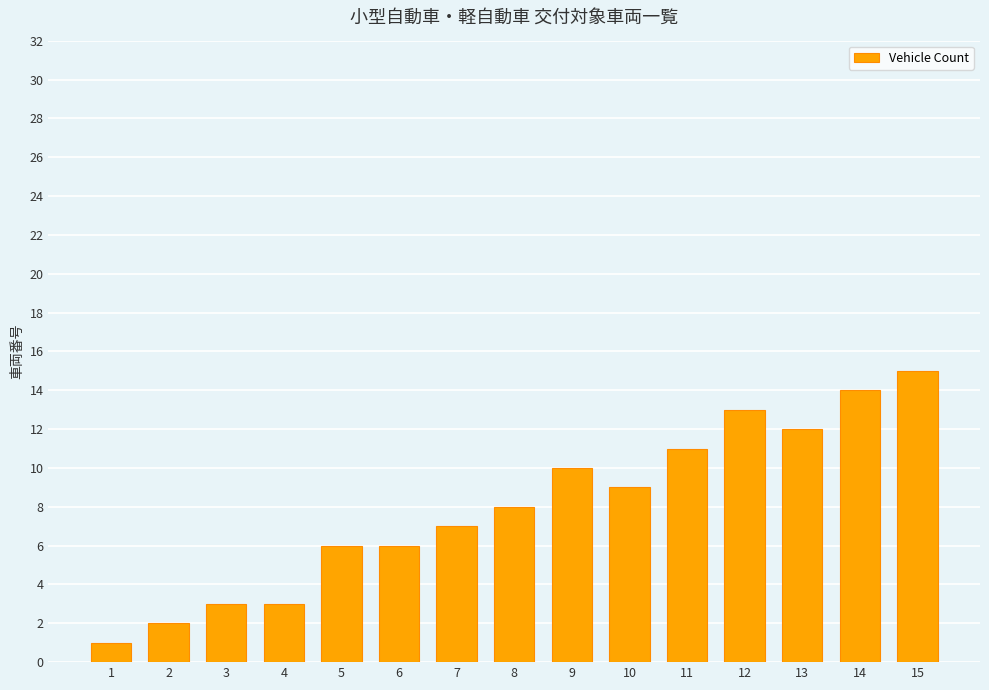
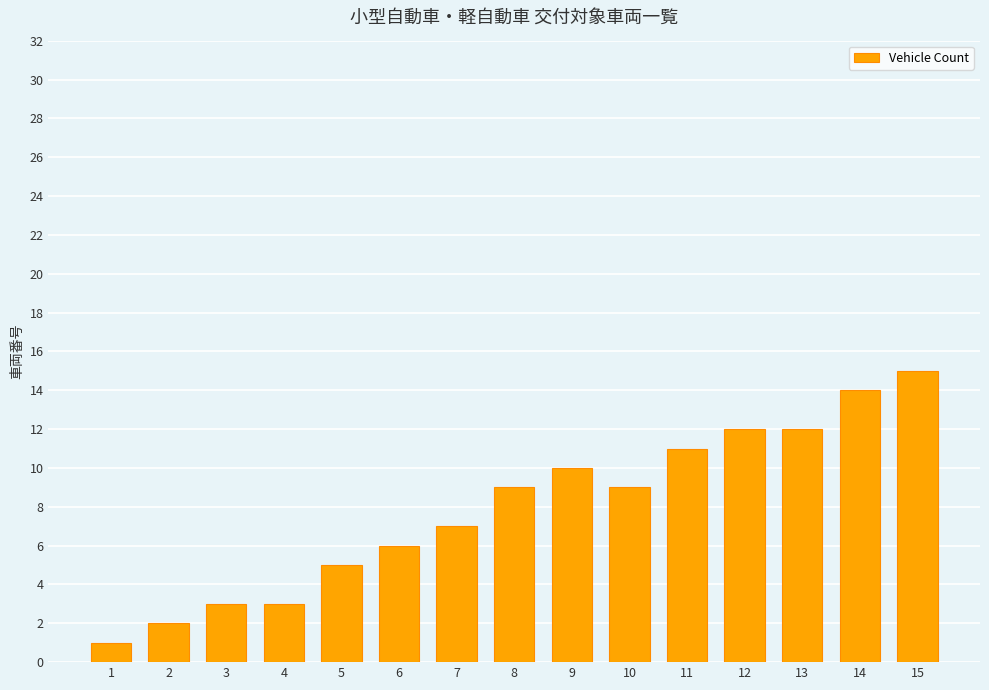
  {
    "1": 1,
    "2": 2,
    "3": 3,
    "4": 3,
-   "5": 6,
+   "5": 5,
    "6": 6,
    "7": 7,
-   "8": 8,
+   "8": 9,
    "9": 10,
    "10": 9,
    "11": 11,
-   "12": 13,
+   "12": 12,
    "13": 12,
    "14": 14,
    "15": 15
  }
